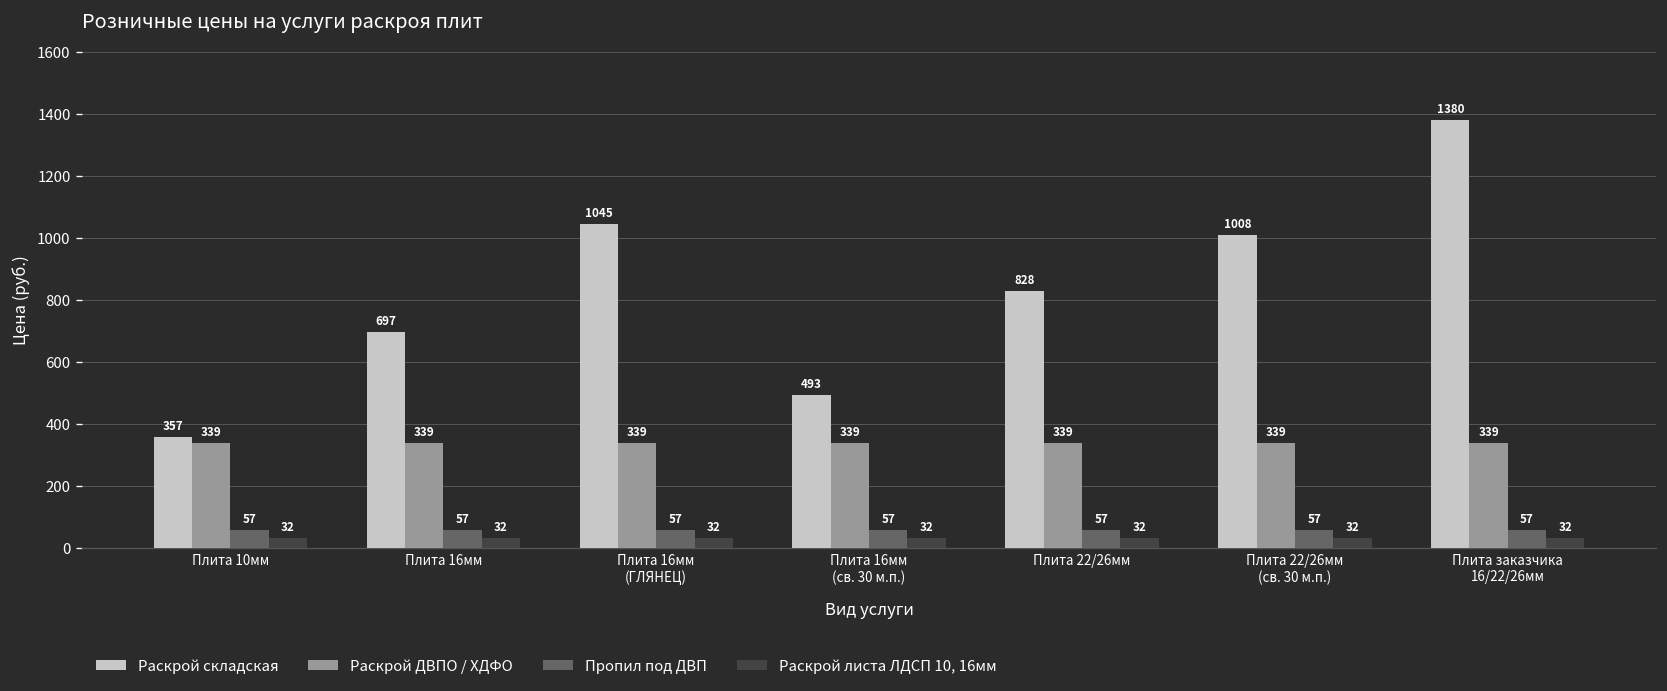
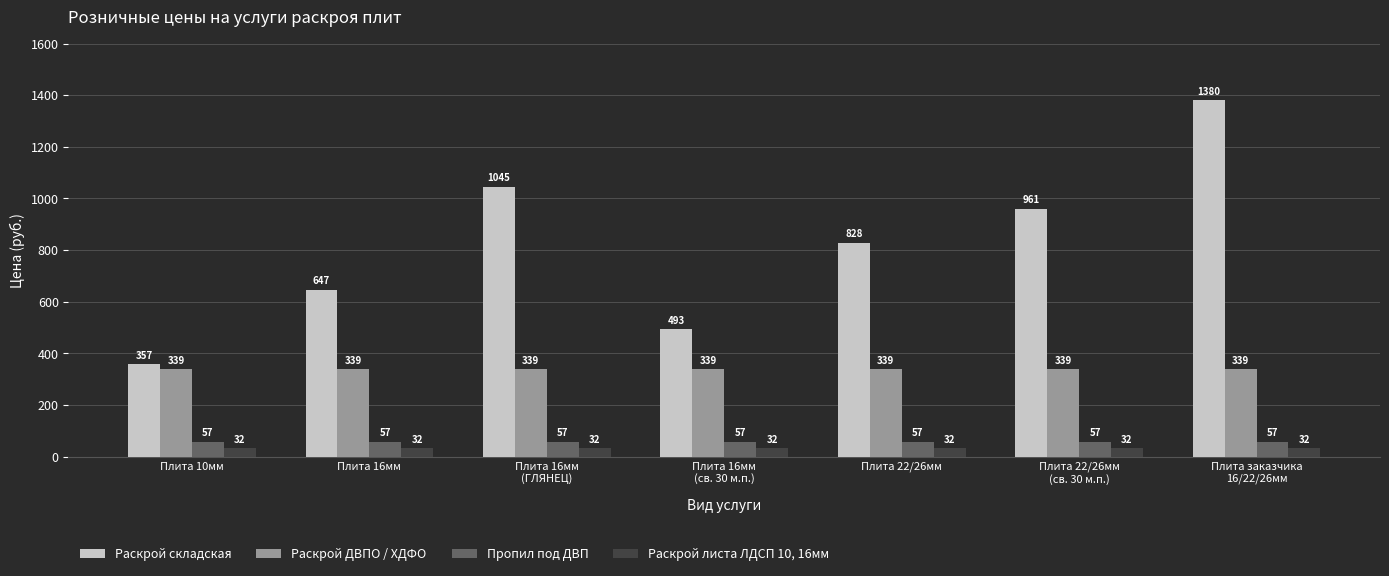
  {
    "Раскрой складская": {
      "Плита 10мм": 357,
-     "Плита 16мм": 697,
+     "Плита 16мм": 647,
      "Плита 16мм (ГЛЯНЕЦ)": 1045,
      "Плита 16мм (св. 30 м.п.)": 493,
      "Плита 22/26мм": 828,
-     "Плита 22/26мм (св. 30 м.п.)": 1008,
+     "Плита 22/26мм (св. 30 м.п.)": 961,
      "Плита заказчика 16/22/26мм": 1380
    },
    "Раскрой ДВПО / ХДФО": {
      "Плита 10мм": 339,
      "Плита 16мм": 339,
      "Плита 16мм (ГЛЯНЕЦ)": 339,
      "Плита 16мм (св. 30 м.п.)": 339,
      "Плита 22/26мм": 339,
      "Плита 22/26мм (св. 30 м.п.)": 339,
      "Плита заказчика 16/22/26мм": 339
    }
  }
